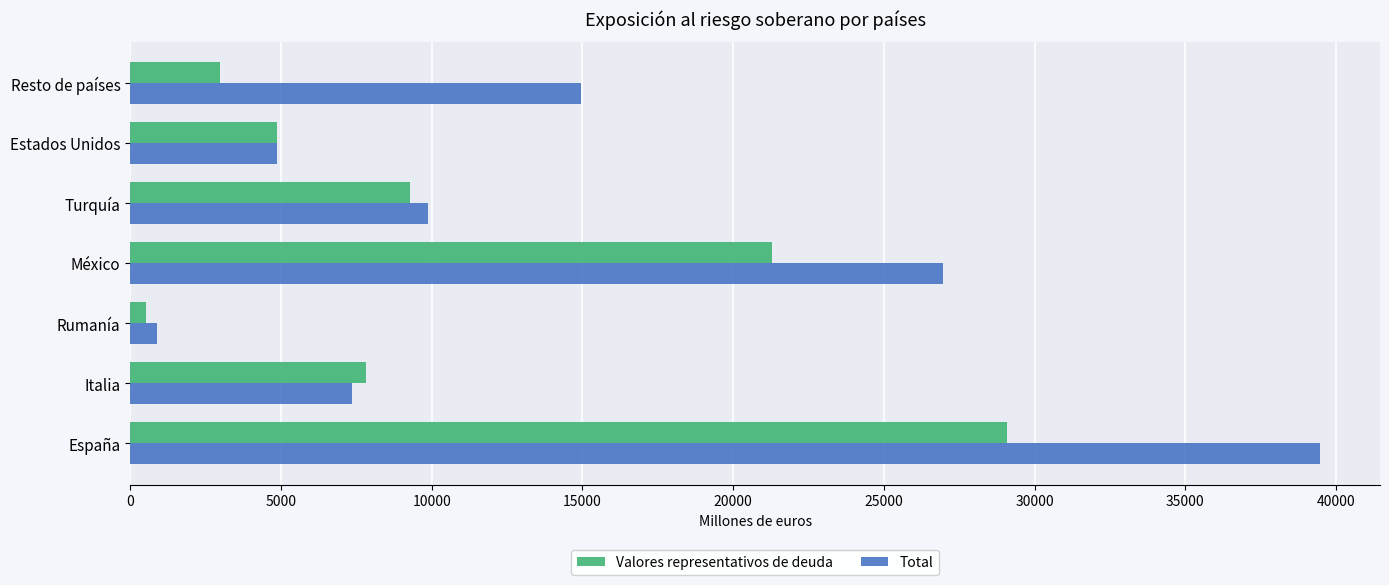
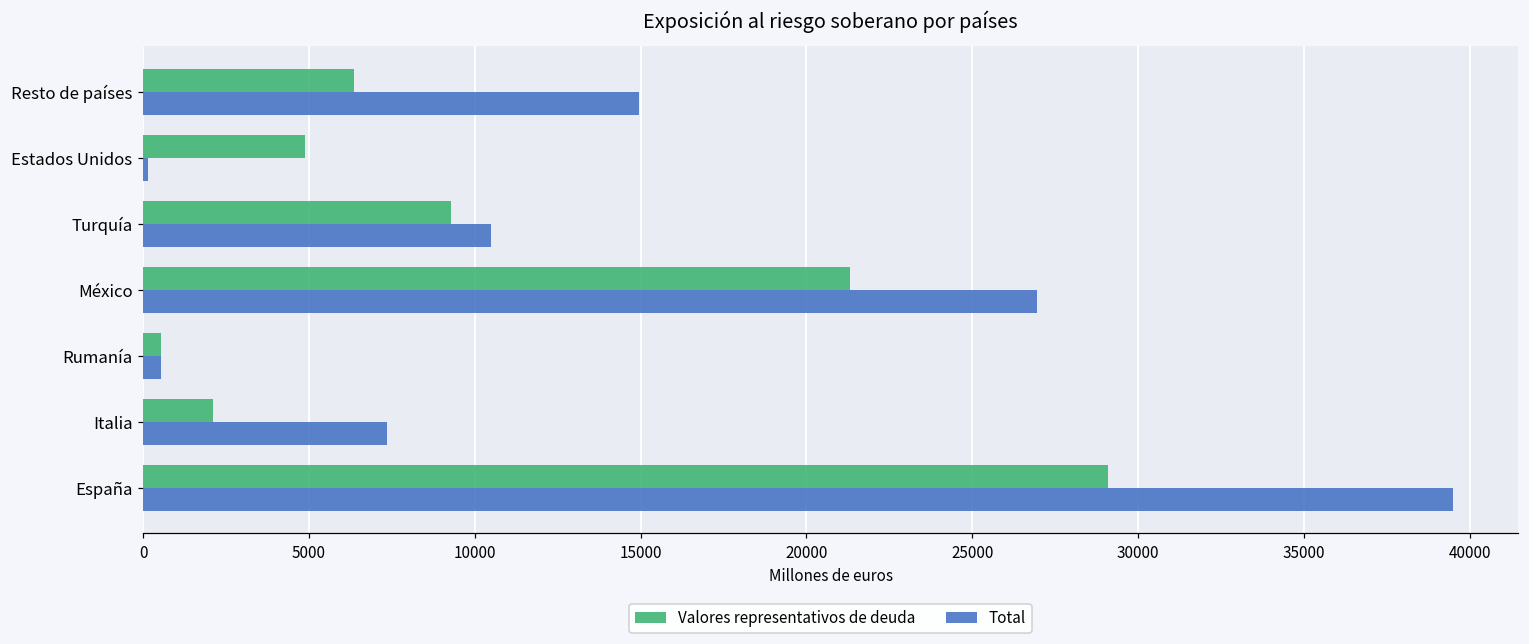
  {
    "Valores representativos de deuda": {
-     "Resto de países": 3000,
+     "Resto de países": 6400,
      "Estados Unidos": 4900,
      "Turquía": 9300,
      "México": 21300,
      "Rumanía": 500,
-     "Italia": 7800,
+     "Italia": 2100,
      "España": 29100
    },
    "Total": {
      "Resto de países": 14900,
-     "Estados Unidos": 4900,
-     "Turquía": 9900,
+     "Estados Unidos": 100,
+     "Turquía": 10500,
      "México": 26900,
-     "Rumanía": 900,
+     "Rumanía": 500,
      "Italia": 7300,
      "España": 39500
    }
  }
